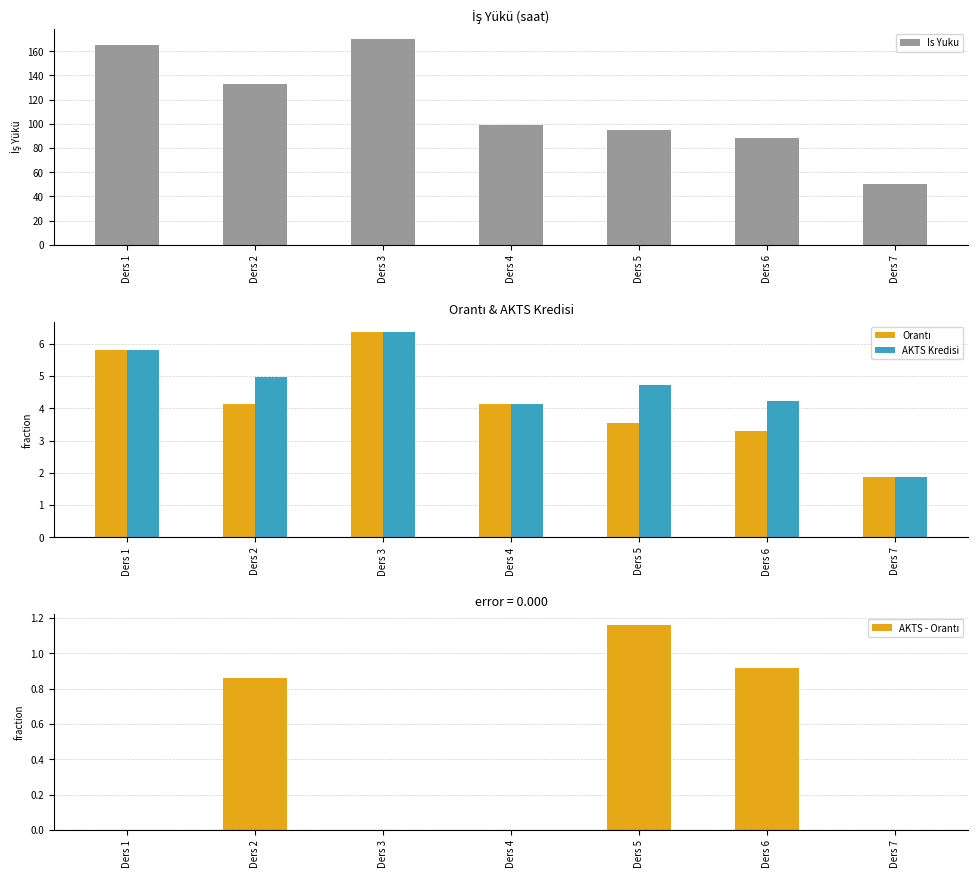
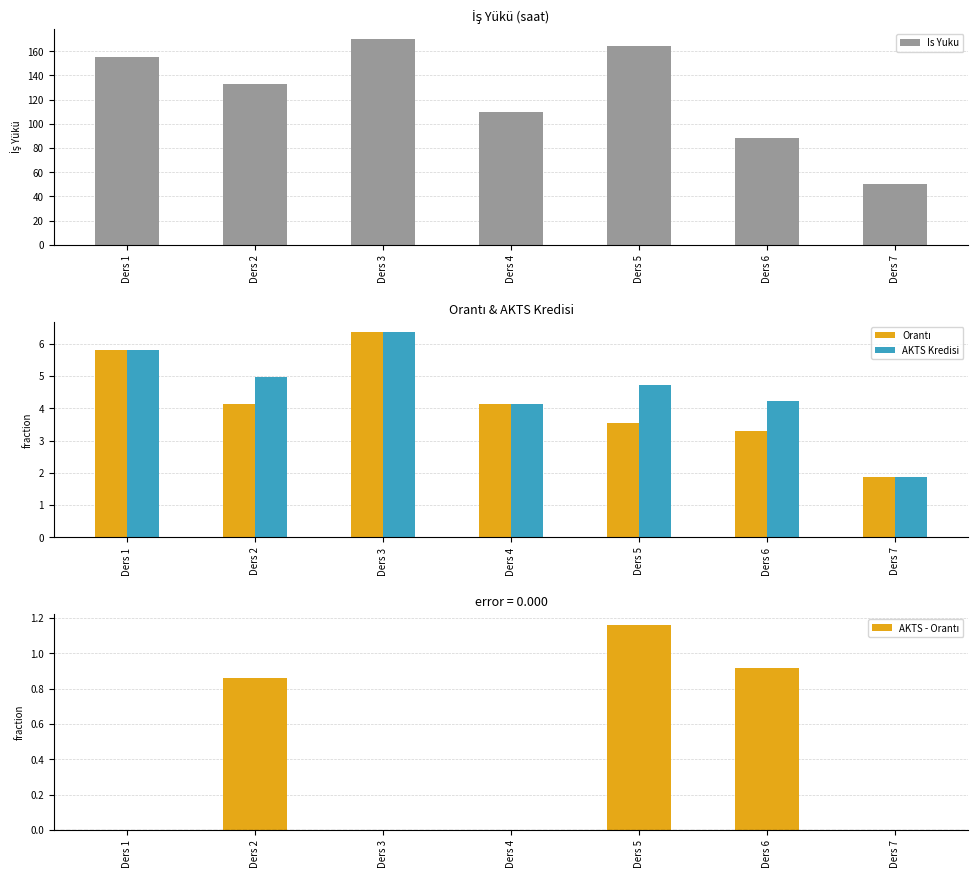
  {
    "İş Yükü (saat)": {
-     "Ders 1": 165,
+     "Ders 1": 155,
      "Ders 2": 133,
      "Ders 3": 170,
-     "Ders 4": 99,
-     "Ders 5": 95,
+     "Ders 4": 110,
+     "Ders 5": 164,
      "Ders 6": 88,
      "Ders 7": 50
    },
    "Orantı & AKTS Kredisi": {
      "Orantı": {
        "Ders 1": 5.8,
        "Ders 2": 4.1,
        "Ders 3": 6.4,
        "Ders 4": 4.1,
        "Ders 5": 3.6,
        "Ders 6": 3.3,
        "Ders 7": 1.9
      },
      "AKTS Kredisi": {
        "Ders 1": 5.8,
        "Ders 2": 5.0,
        "Ders 3": 6.4,
        "Ders 4": 4.1,
        "Ders 5": 4.7,
        "Ders 6": 4.2,
        "Ders 7": 1.9
      }
    },
    "error = 0.000": {
      "Ders 1": 0.00,
      "Ders 2": 0.86,
      "Ders 3": 0.00,
      "Ders 4": 0.00,
      "Ders 5": 1.16,
      "Ders 6": 0.92,
      "Ders 7": 0.00
    }
  }
